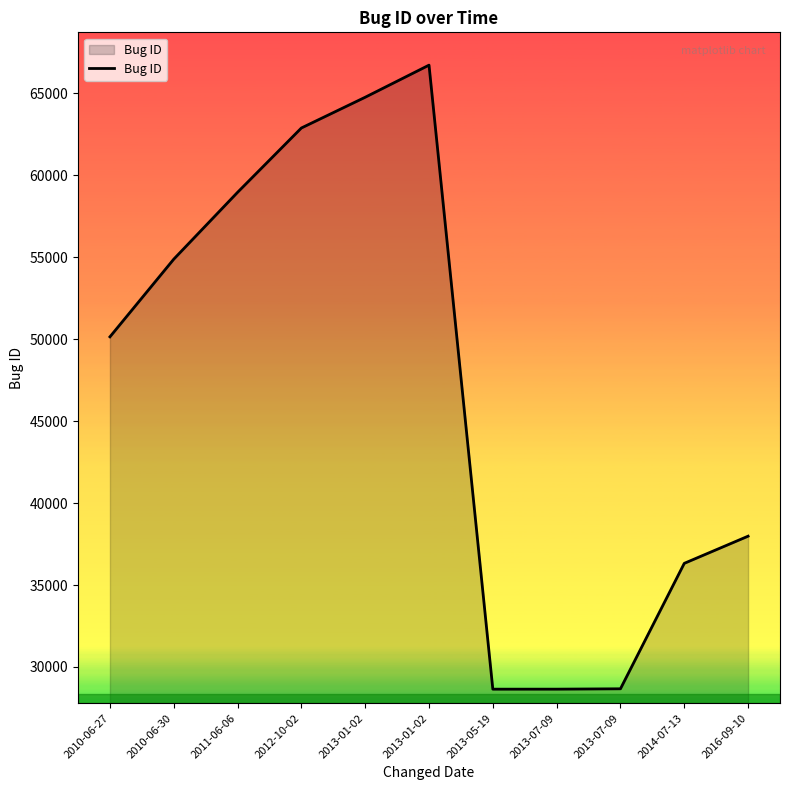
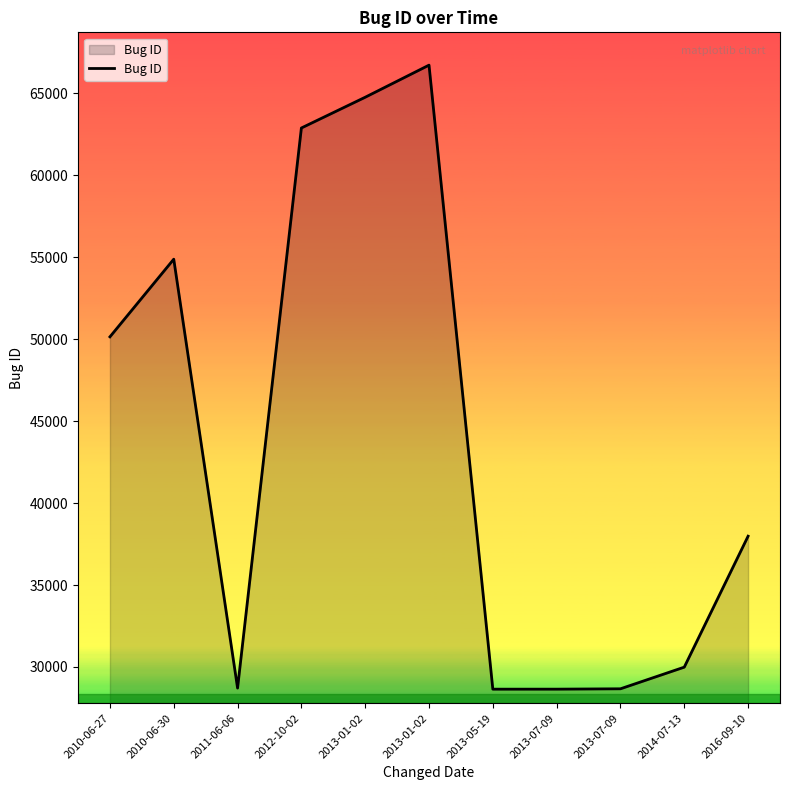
  {
    "2010-06-27": 50100,
    "2010-06-30": 54900,
-   "2011-06-06": 59000,
+   "2011-06-06": 28700,
    "2012-10-02": 62900,
    "2013-05-19": 28600,
-   "2014-07-13": 36300,
+   "2014-07-13": 30000,
    "2016-09-10": 38000
  }
